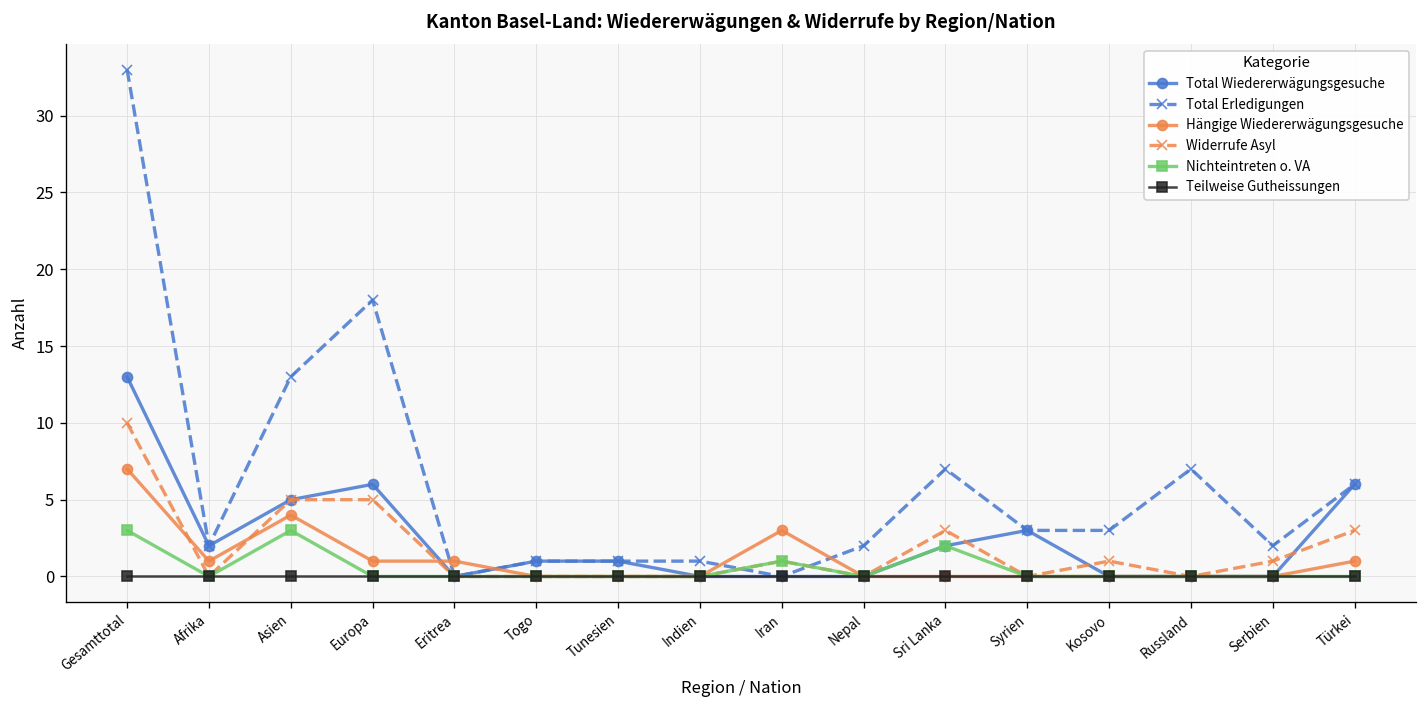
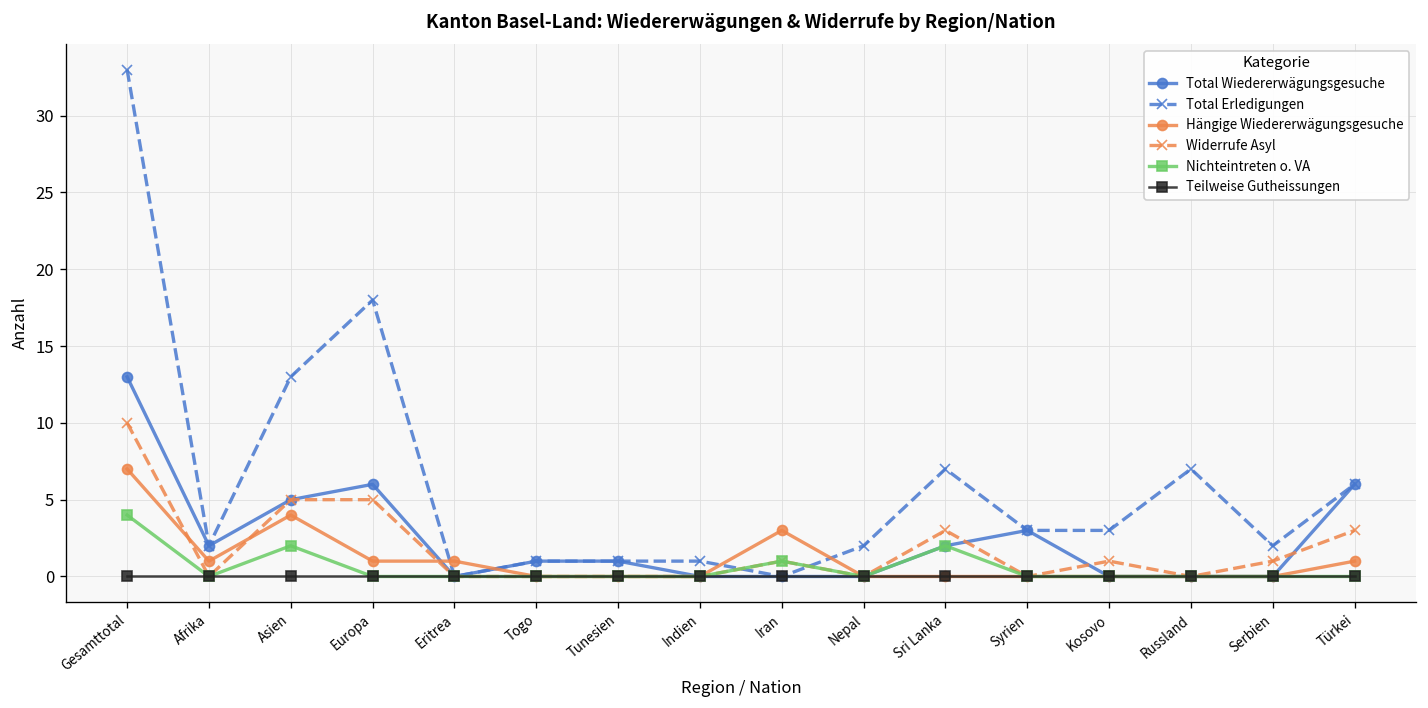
  {
    "Nichteintreten o. VA": {
-     "Gesamttotal": 3,
-     "Asien": 3
+     "Gesamttotal": 4,
+     "Asien": 2
    },
    "Teilweise Gutheissungen": {
      "Gesamttotal": 0,
      "Asien": 0
    }
  }
